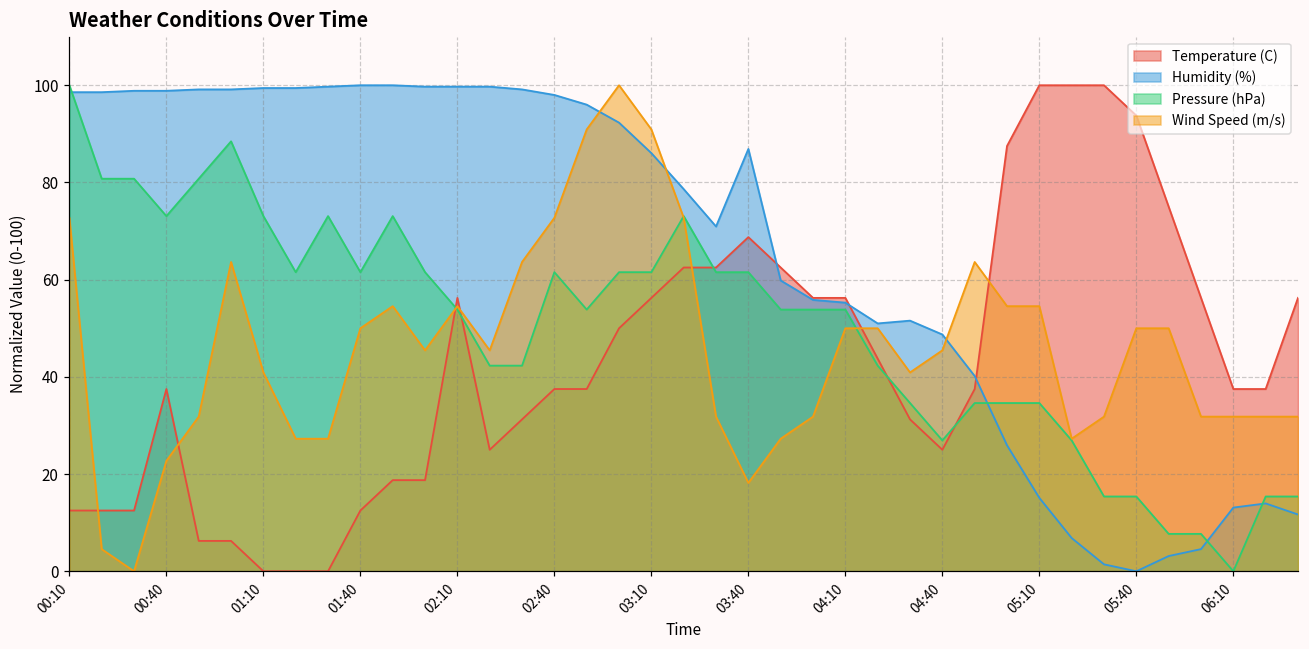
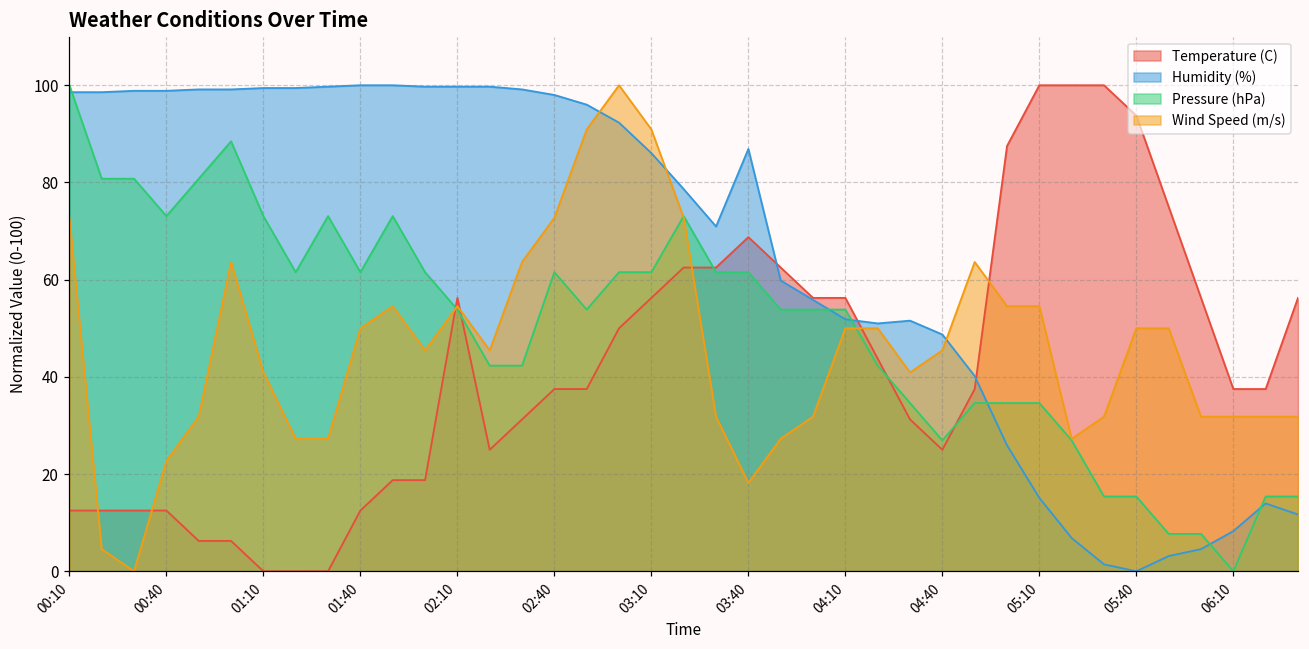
  {
    "Temperature (C)": {
      "00:10": 13,
-     "00:40": 38,
+     "00:40": 13,
      "01:10": 0,
      "01:40": 13,
      "02:10": 56,
      "02:40": 38,
      "03:10": 56,
      "03:40": 69,
      "04:10": 56,
      "04:40": 25,
      "05:10": 100,
      "06:10": 38
    },
    "Humidity (%)": {
      "00:10": 99,
      "00:40": 99,
      "01:10": 99,
      "01:40": 100,
      "02:10": 100,
      "02:40": 98,
      "03:10": 86,
      "03:40": 87,
-     "04:10": 55,
+     "04:10": 52,
      "04:40": 49,
      "05:10": 15,
      "05:40": 0,
-     "06:10": 13
+     "06:10": 8
    },
    "Pressure (hPa)": {
      "00:10": 100,
      "00:40": 73,
      "01:10": 73,
      "01:40": 62,
      "02:10": 54,
      "02:40": 62,
      "03:10": 62,
      "03:40": 62,
      "04:10": 54,
      "04:40": 27,
      "05:10": 35,
      "05:40": 15,
      "06:10": 0
    },
    "Wind Speed (m/s)": {
      "00:10": 73,
      "00:40": 23,
      "01:10": 41,
      "01:40": 50,
      "02:10": 55,
      "02:40": 73,
      "03:10": 91,
      "03:40": 18,
      "04:10": 50,
      "04:40": 45,
      "05:10": 55,
      "05:40": 50,
      "06:10": 32
    }
  }
